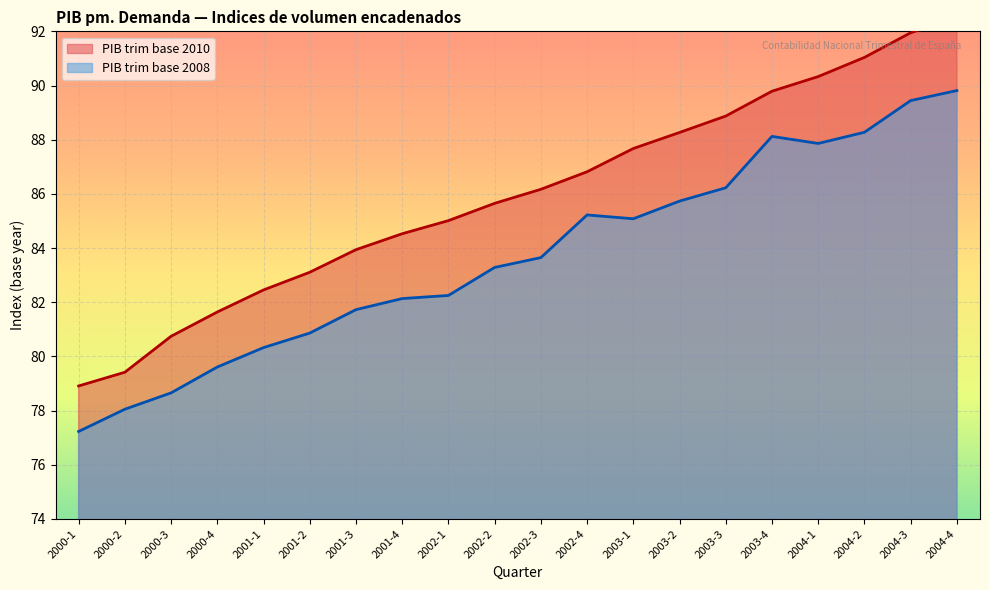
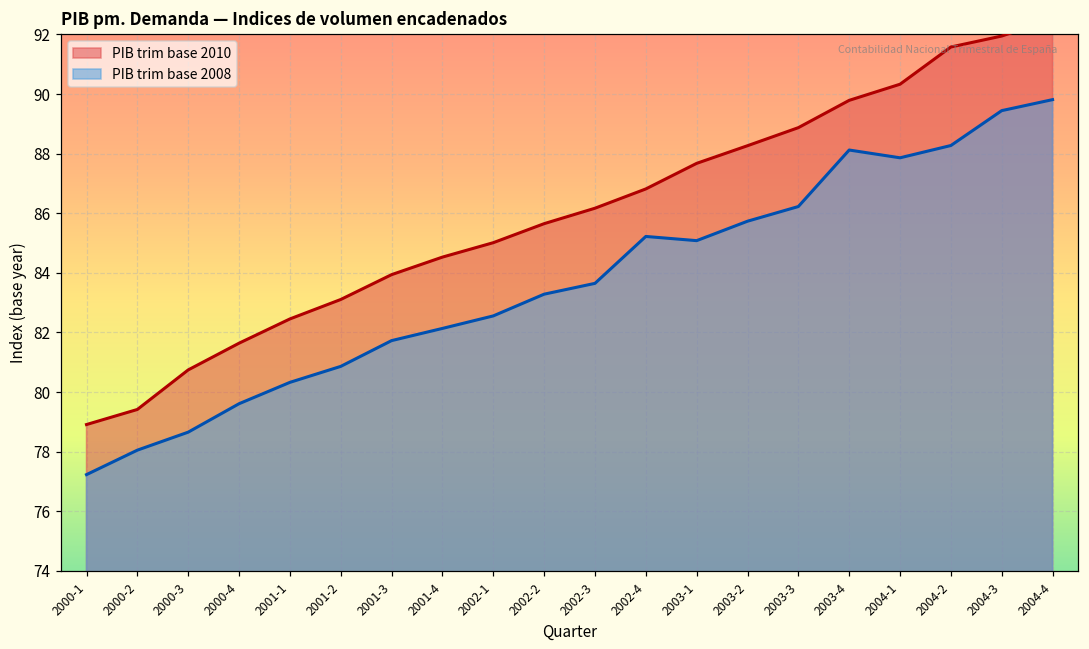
  {
    "PIB trim base 2010": {
      "2000-1": 78.9,
      "2000-2": 79.4,
      "2000-3": 80.7,
      "2000-4": 81.6,
      "2001-1": 82.5,
      "2001-2": 83.1,
      "2001-3": 83.9,
      "2001-4": 84.5,
      "2002-1": 85.0,
      "2002-2": 85.7,
      "2002-3": 86.2,
      "2002-4": 86.8,
      "2003-1": 87.7,
      "2003-2": 88.3,
      "2003-3": 88.9,
      "2003-4": 89.8,
      "2004-1": 90.3,
-     "2004-2": 91.0,
+     "2004-2": 91.6,
      "2004-3": 91.9
    },
    "PIB trim base 2008": {
      "2000-1": 77.2,
      "2000-2": 78.1,
      "2000-3": 78.7,
      "2000-4": 79.6,
      "2001-1": 80.3,
      "2001-2": 80.9,
      "2001-3": 81.7,
      "2001-4": 82.1,
-     "2002-1": 82.3,
+     "2002-1": 82.6,
      "2002-2": 83.3,
      "2002-3": 83.6,
      "2002-4": 85.2,
      "2003-1": 85.1,
      "2003-2": 85.7,
      "2003-3": 86.2,
      "2003-4": 88.1,
      "2004-1": 87.9,
      "2004-2": 88.3,
      "2004-3": 89.4,
      "2004-4": 89.8
    }
  }
